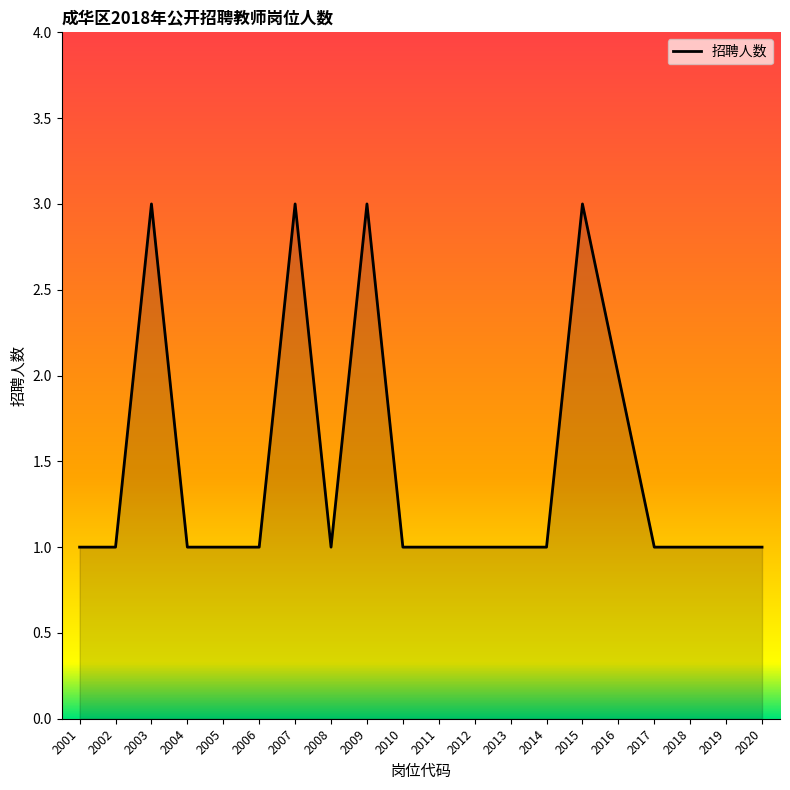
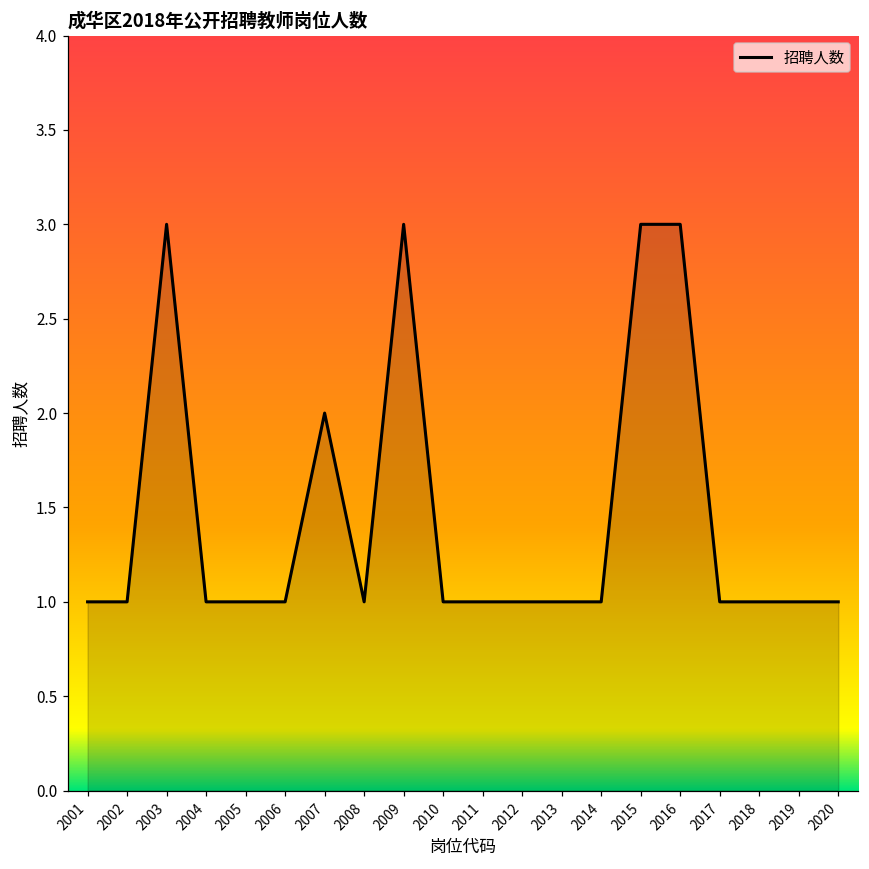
  {
    "2001": 1,
    "2002": 1,
    "2003": 3,
    "2004": 1,
    "2005": 1,
    "2006": 1,
-   "2007": 3,
+   "2007": 2,
    "2008": 1,
    "2009": 3,
    "2010": 1,
    "2011": 1,
    "2012": 1,
    "2013": 1,
    "2014": 1,
    "2015": 3,
-   "2016": 2,
+   "2016": 3,
    "2017": 1,
    "2018": 1,
    "2019": 1,
    "2020": 1
  }
